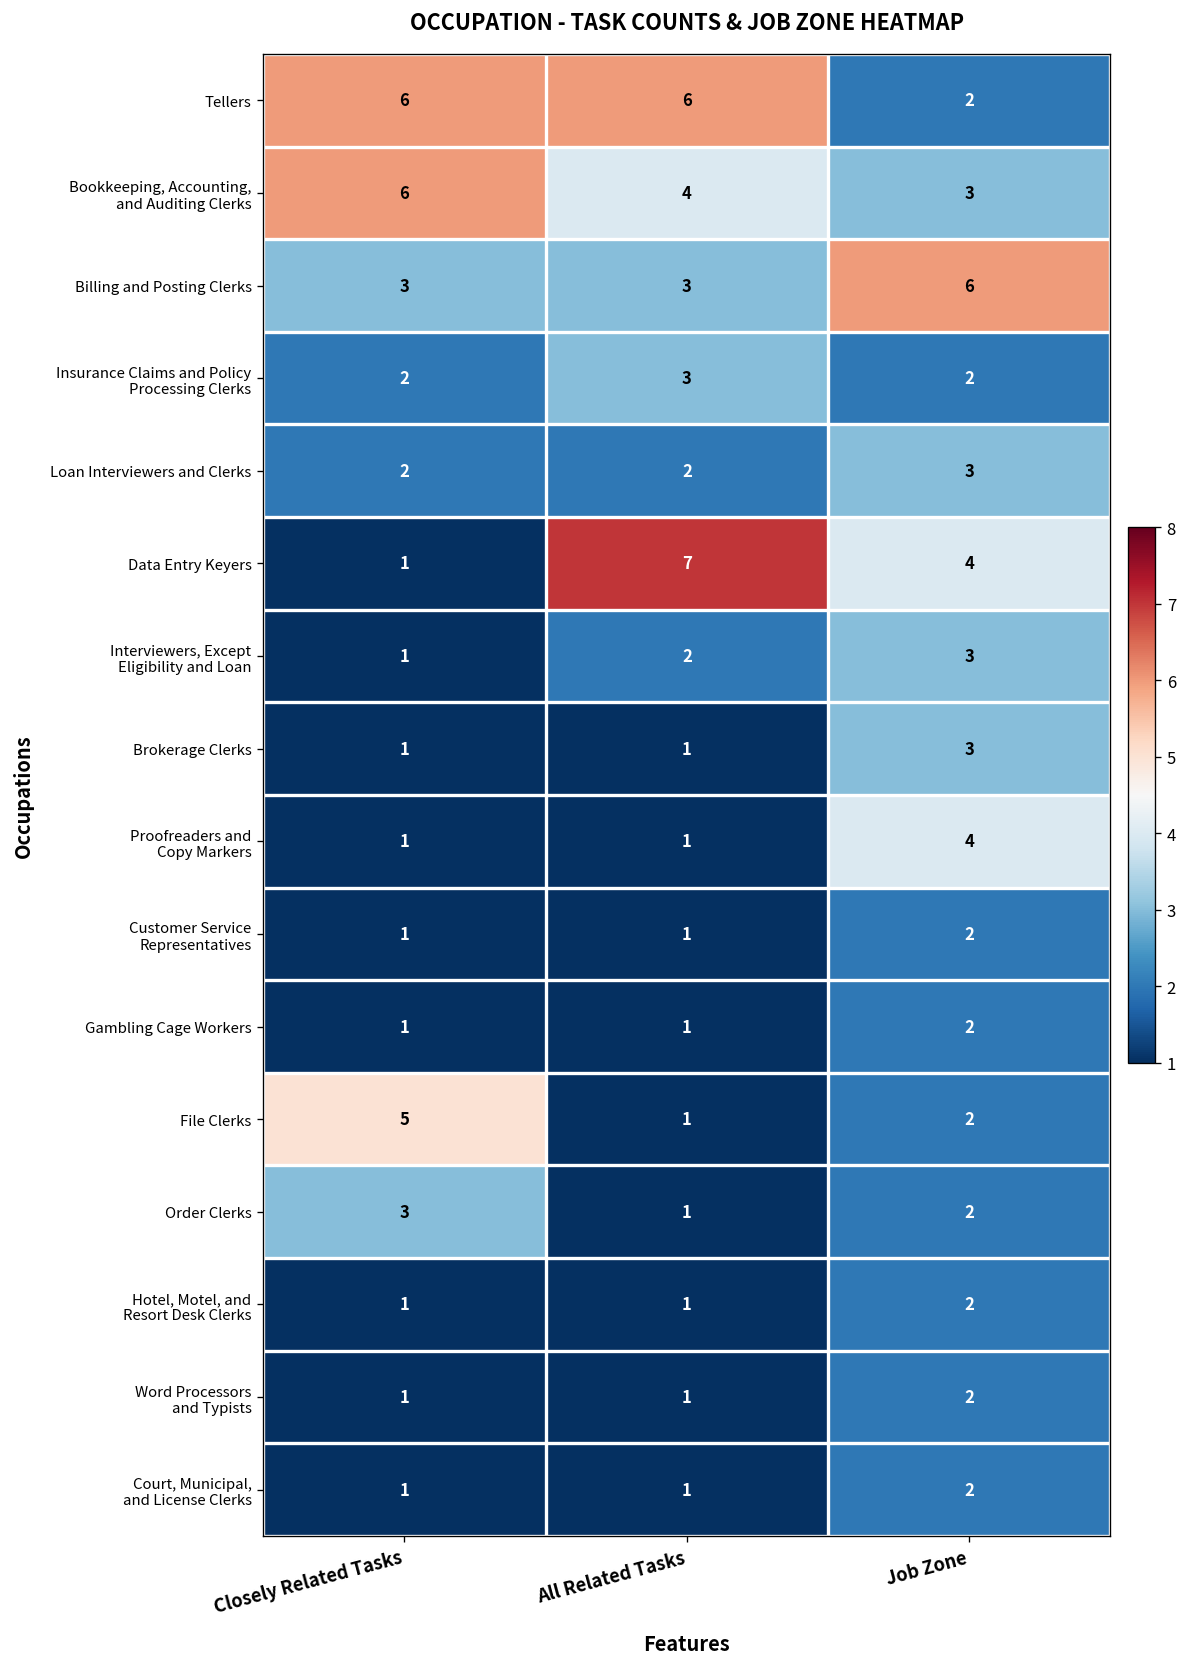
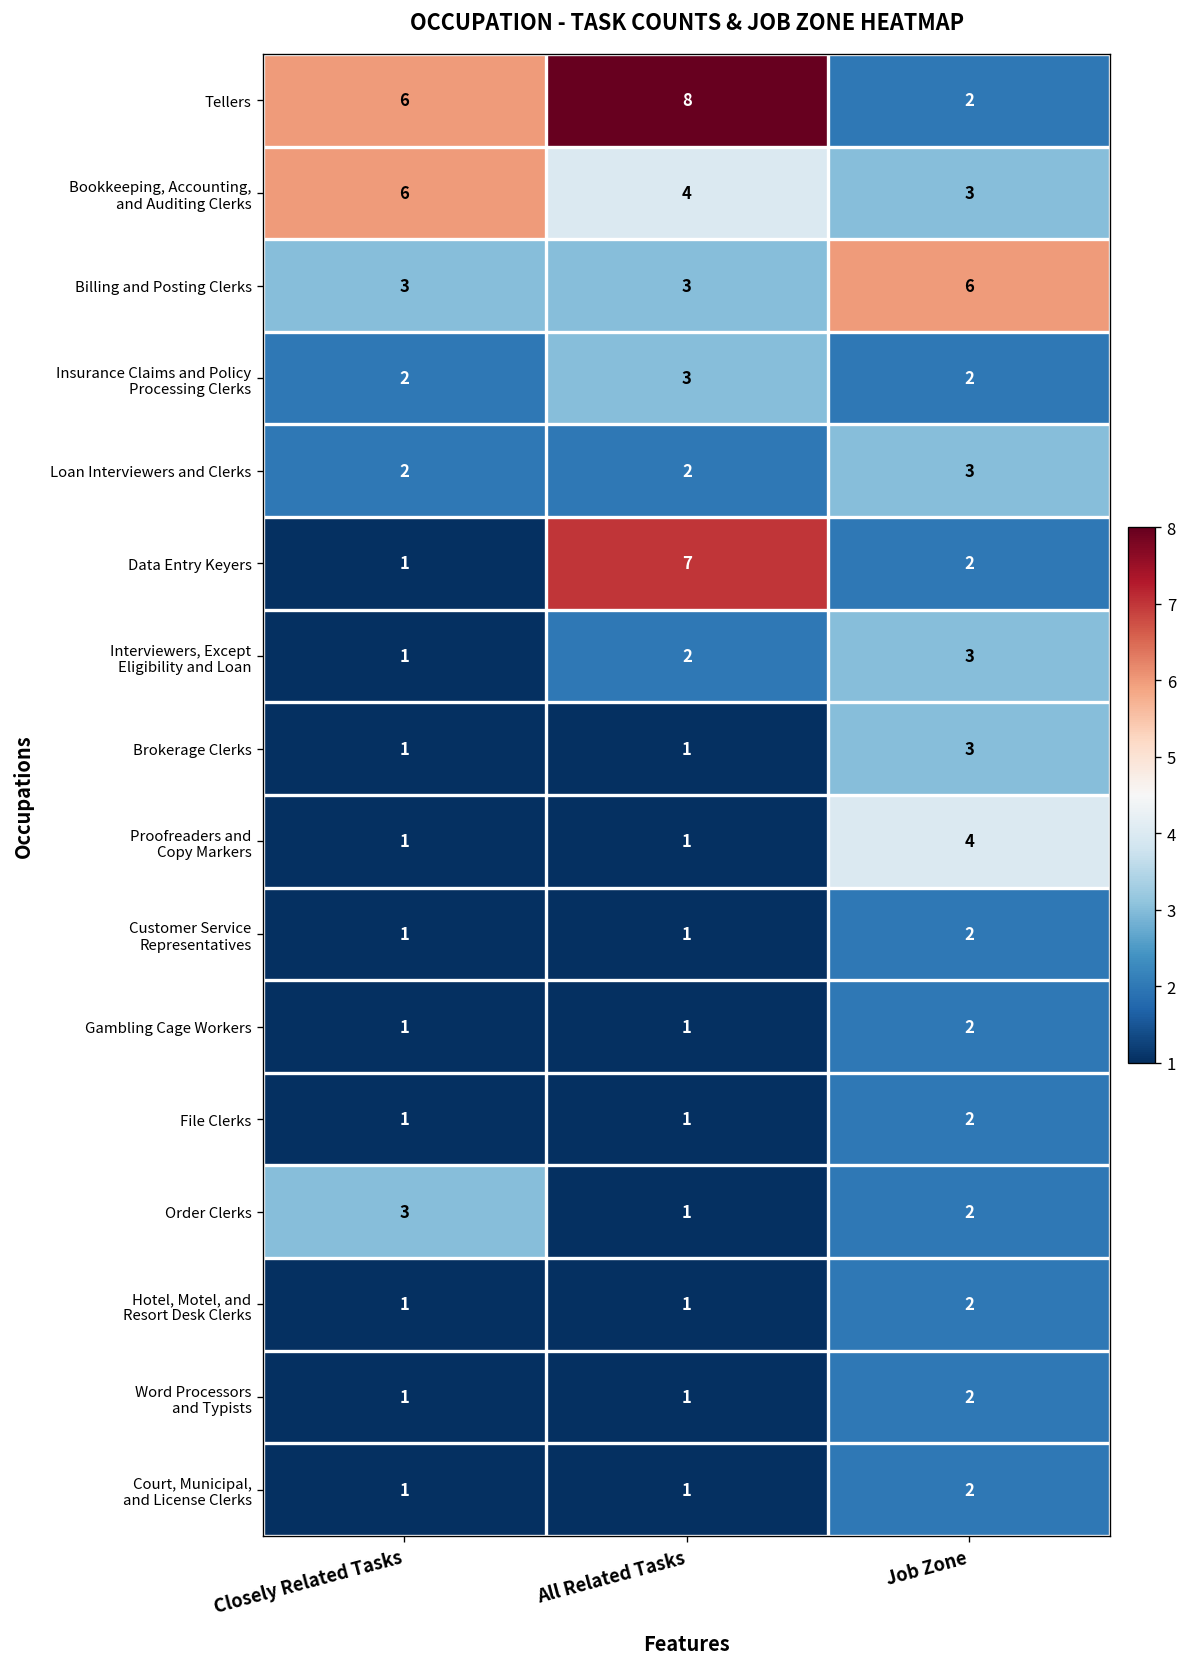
  {
    "Tellers": {
      "Closely Related Tasks": 6,
-     "All Related Tasks": 6,
+     "All Related Tasks": 8,
      "Job Zone": 2
    },
    "Bookkeeping, Accounting, and Auditing Clerks": {
      "Closely Related Tasks": 6,
      "All Related Tasks": 4,
      "Job Zone": 3
    },
    "Billing and Posting Clerks": {
      "Closely Related Tasks": 3,
      "All Related Tasks": 3,
      "Job Zone": 6
    },
    "Insurance Claims and Policy Processing Clerks": {
      "Closely Related Tasks": 2,
      "All Related Tasks": 3,
      "Job Zone": 2
    },
    "Loan Interviewers and Clerks": {
      "Closely Related Tasks": 2,
      "All Related Tasks": 2,
      "Job Zone": 3
    },
    "Data Entry Keyers": {
      "Closely Related Tasks": 1,
      "All Related Tasks": 7,
-     "Job Zone": 4
+     "Job Zone": 2
    },
    "Interviewers, Except Eligibility and Loan": {
      "Closely Related Tasks": 1,
      "All Related Tasks": 2,
      "Job Zone": 3
    },
    "Brokerage Clerks": {
      "Closely Related Tasks": 1,
      "All Related Tasks": 1,
      "Job Zone": 3
    },
    "Proofreaders and Copy Markers": {
      "Closely Related Tasks": 1,
      "All Related Tasks": 1,
      "Job Zone": 4
    },
    "Customer Service Representatives": {
      "Closely Related Tasks": 1,
      "All Related Tasks": 1,
      "Job Zone": 2
    },
    "Gambling Cage Workers": {
      "Closely Related Tasks": 1,
      "All Related Tasks": 1,
      "Job Zone": 2
    },
    "File Clerks": {
-     "Closely Related Tasks": 5,
+     "Closely Related Tasks": 1,
      "All Related Tasks": 1,
      "Job Zone": 2
    },
    "Order Clerks": {
      "Closely Related Tasks": 3,
      "All Related Tasks": 1,
      "Job Zone": 2
    },
    "Hotel, Motel, and Resort Desk Clerks": {
      "Closely Related Tasks": 1,
      "All Related Tasks": 1,
      "Job Zone": 2
    },
    "Word Processors and Typists": {
      "Closely Related Tasks": 1,
      "All Related Tasks": 1,
      "Job Zone": 2
    },
    "Court, Municipal, and License Clerks": {
      "Closely Related Tasks": 1,
      "All Related Tasks": 1,
      "Job Zone": 2
    }
  }
